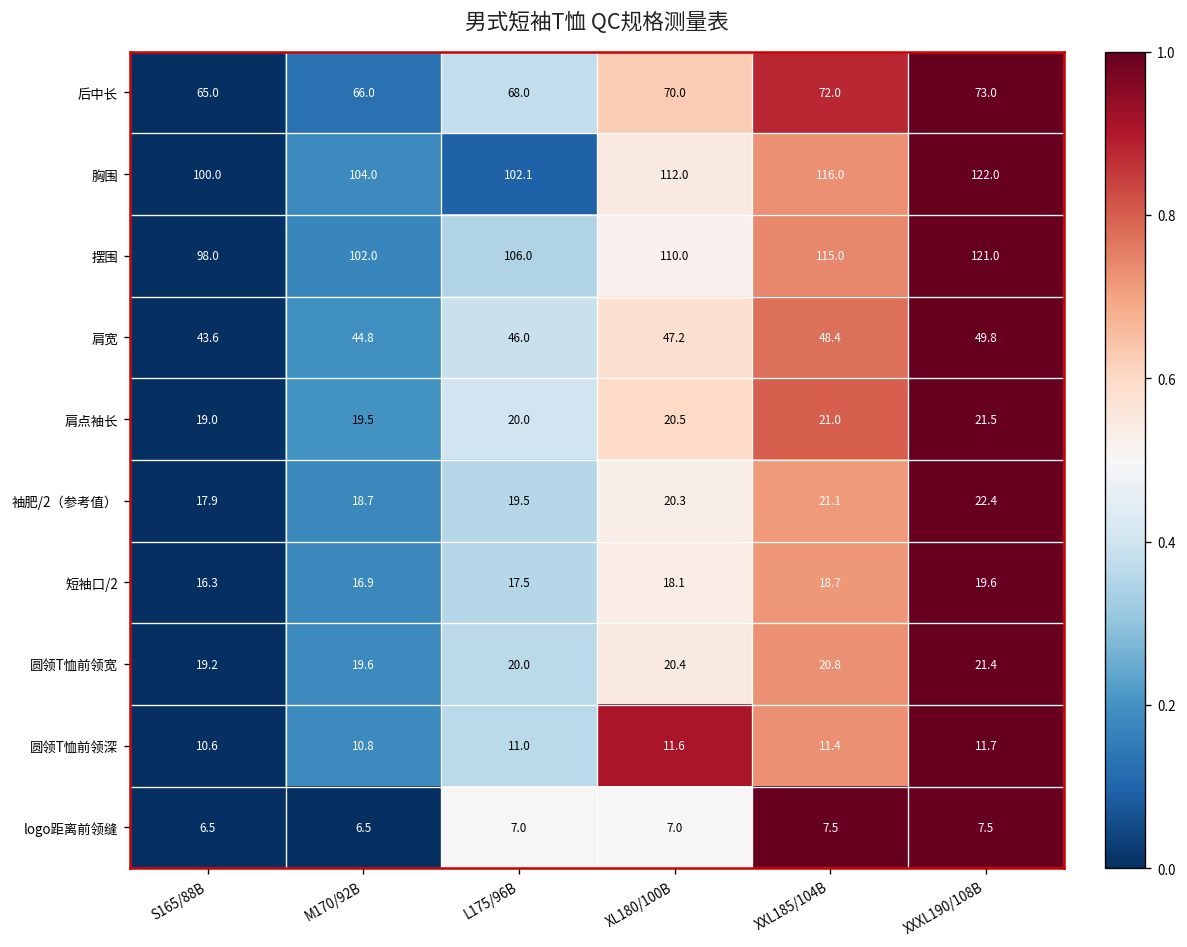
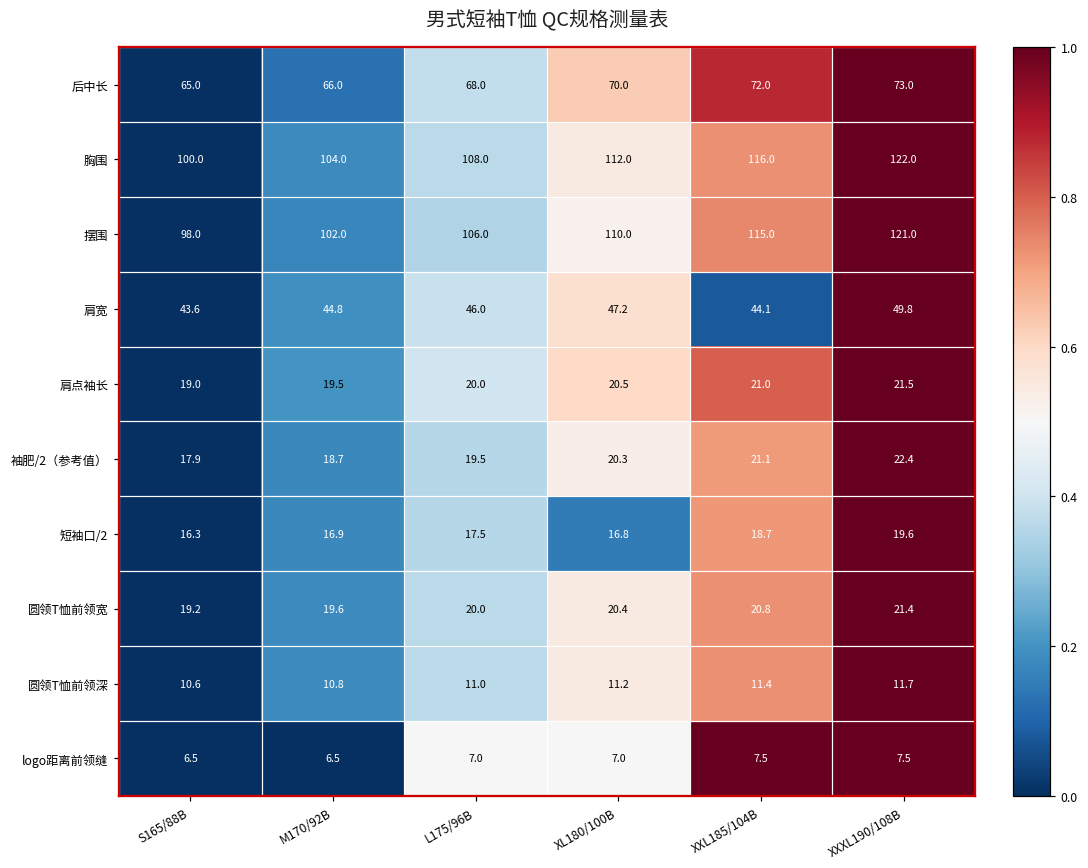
  {
    "后中长": {
      "S165/88B": 65.0,
      "M170/92B": 66.0,
      "L175/96B": 68.0,
      "XL180/100B": 70.0,
      "XXL185/104B": 72.0,
      "XXXL190/108B": 73.0
    },
    "胸围": {
      "S165/88B": 100.0,
      "M170/92B": 104.0,
-     "L175/96B": 102.1,
+     "L175/96B": 108.0,
      "XL180/100B": 112.0,
      "XXL185/104B": 116.0,
      "XXXL190/108B": 122.0
    },
    "摆围": {
      "S165/88B": 98.0,
      "M170/92B": 102.0,
      "L175/96B": 106.0,
      "XL180/100B": 110.0,
      "XXL185/104B": 115.0,
      "XXXL190/108B": 121.0
    },
    "肩宽": {
      "S165/88B": 43.6,
      "M170/92B": 44.8,
      "L175/96B": 46.0,
      "XL180/100B": 47.2,
-     "XXL185/104B": 48.4,
+     "XXL185/104B": 44.1,
      "XXXL190/108B": 49.8
    },
    "肩点袖长": {
      "S165/88B": 19.0,
      "M170/92B": 19.5,
      "L175/96B": 20.0,
      "XL180/100B": 20.5,
      "XXL185/104B": 21.0,
      "XXXL190/108B": 21.5
    },
    "袖肥/2（参考值）": {
      "S165/88B": 17.9,
      "M170/92B": 18.7,
      "L175/96B": 19.5,
      "XL180/100B": 20.3,
      "XXL185/104B": 21.1,
      "XXXL190/108B": 22.4
    },
    "短袖口/2": {
      "S165/88B": 16.3,
      "M170/92B": 16.9,
      "L175/96B": 17.5,
-     "XL180/100B": 18.1,
+     "XL180/100B": 16.8,
      "XXL185/104B": 18.7,
      "XXXL190/108B": 19.6
    },
    "圆领T恤前领宽": {
      "S165/88B": 19.2,
      "M170/92B": 19.6,
      "L175/96B": 20.0,
      "XL180/100B": 20.4,
      "XXL185/104B": 20.8,
      "XXXL190/108B": 21.4
    },
    "圆领T恤前领深": {
      "S165/88B": 10.6,
      "M170/92B": 10.8,
      "L175/96B": 11.0,
-     "XL180/100B": 11.6,
+     "XL180/100B": 11.2,
      "XXL185/104B": 11.4,
      "XXXL190/108B": 11.7
    },
    "logo距离前领缝": {
      "S165/88B": 6.5,
      "M170/92B": 6.5,
      "L175/96B": 7.0,
      "XL180/100B": 7.0,
      "XXL185/104B": 7.5,
      "XXXL190/108B": 7.5
    }
  }
